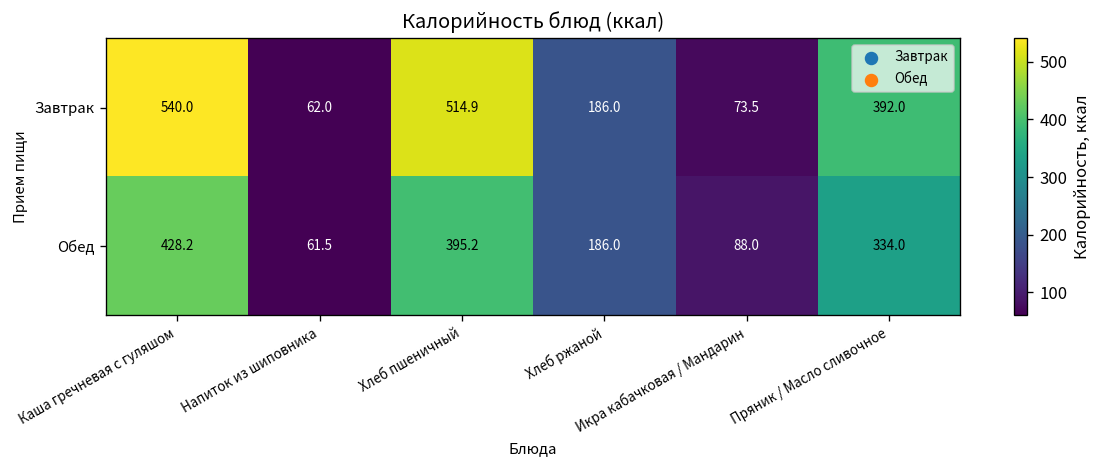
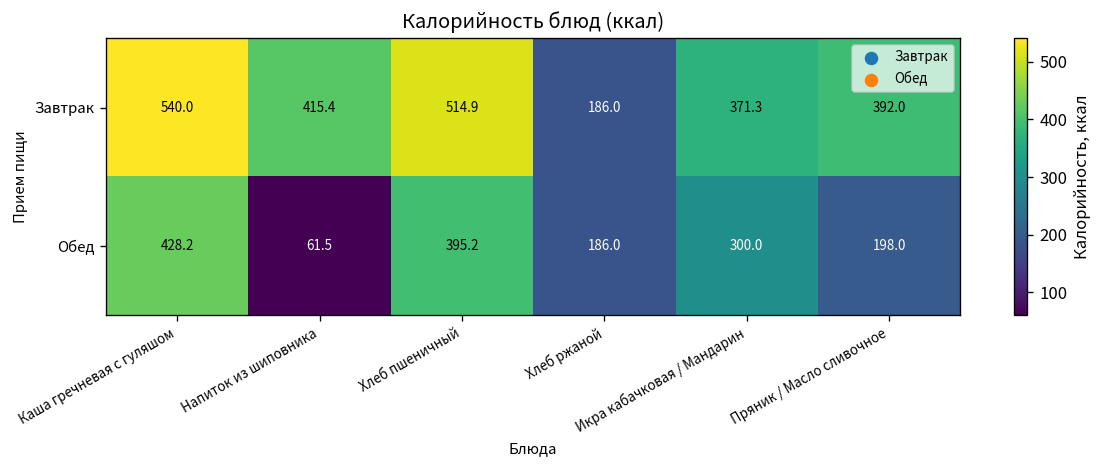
  {
    "Завтрак": {
      "Каша гречневая с гуляшом": 540.0,
-     "Напиток из шиповника": 62.0,
+     "Напиток из шиповника": 415.4,
      "Хлеб пшеничный": 514.9,
      "Хлеб ржаной": 186.0,
-     "Икра кабачковая / Мандарин": 73.5,
+     "Икра кабачковая / Мандарин": 371.3,
      "Пряник / Масло сливочное": 392.0
    },
    "Обед": {
      "Каша гречневая с гуляшом": 428.2,
      "Напиток из шиповника": 61.5,
      "Хлеб пшеничный": 395.2,
      "Хлеб ржаной": 186.0,
-     "Икра кабачковая / Мандарин": 88.0,
-     "Пряник / Масло сливочное": 334.0
+     "Икра кабачковая / Мандарин": 300.0,
+     "Пряник / Масло сливочное": 198.0
    }
  }
